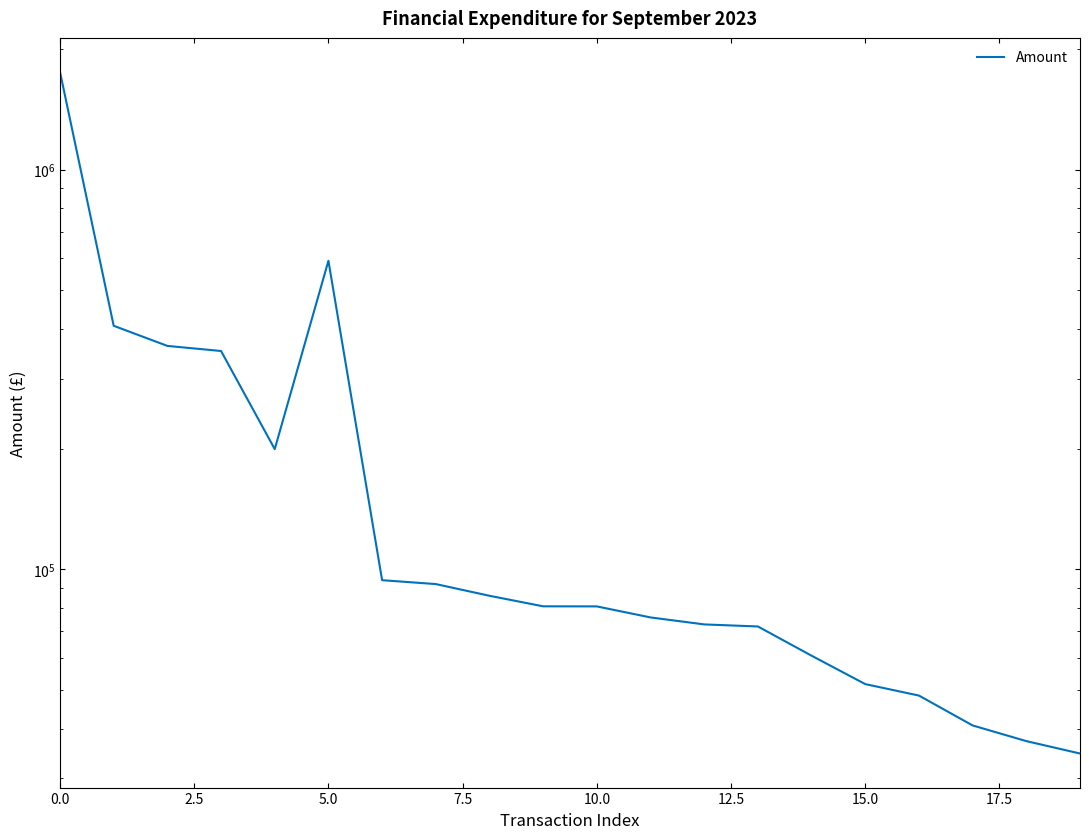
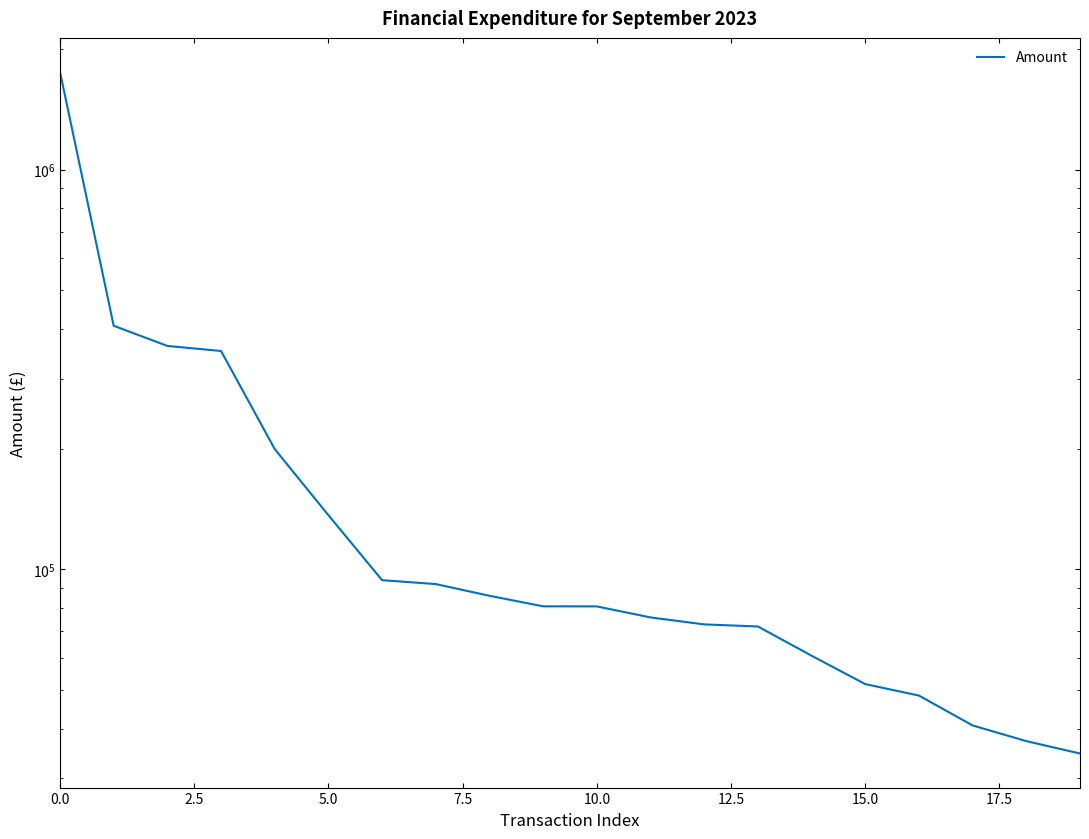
  {
    "0.0": 1800000,
-   "5.0": 590000,
+   "5.0": 137000,
    "10.0": 81000,
    "15.0": 52000
  }
